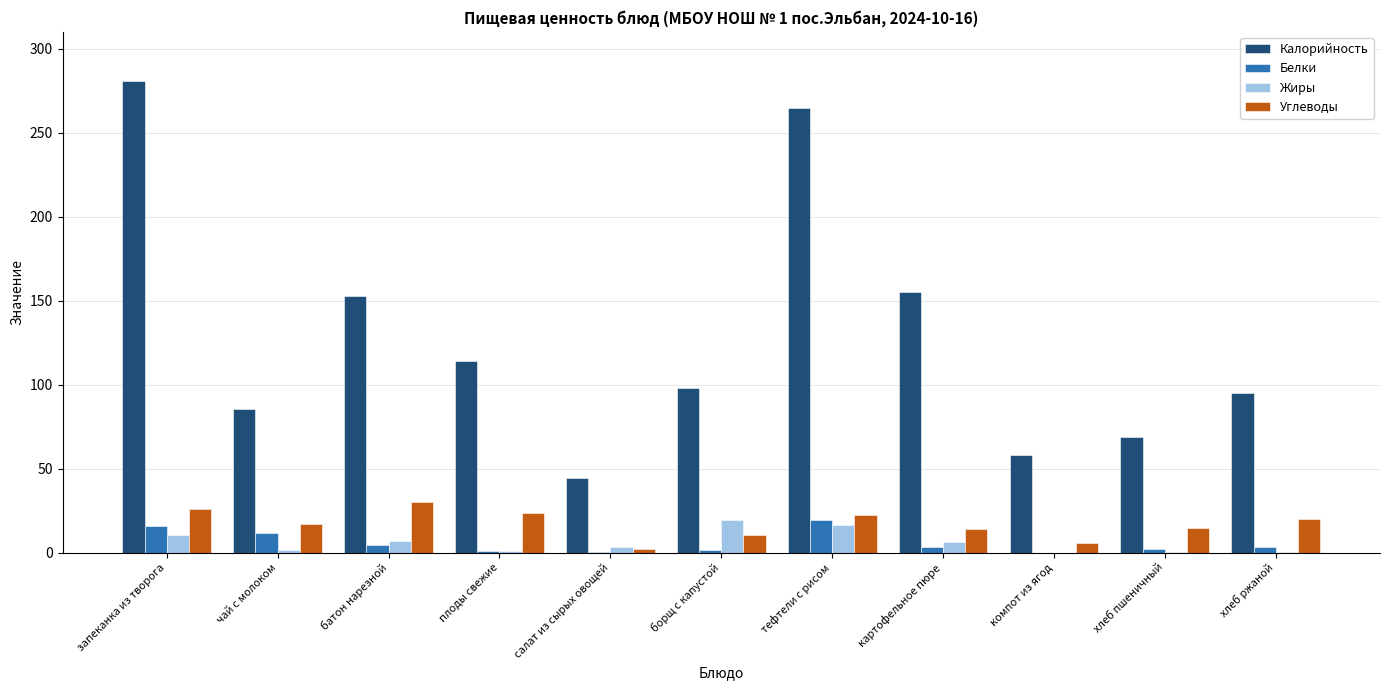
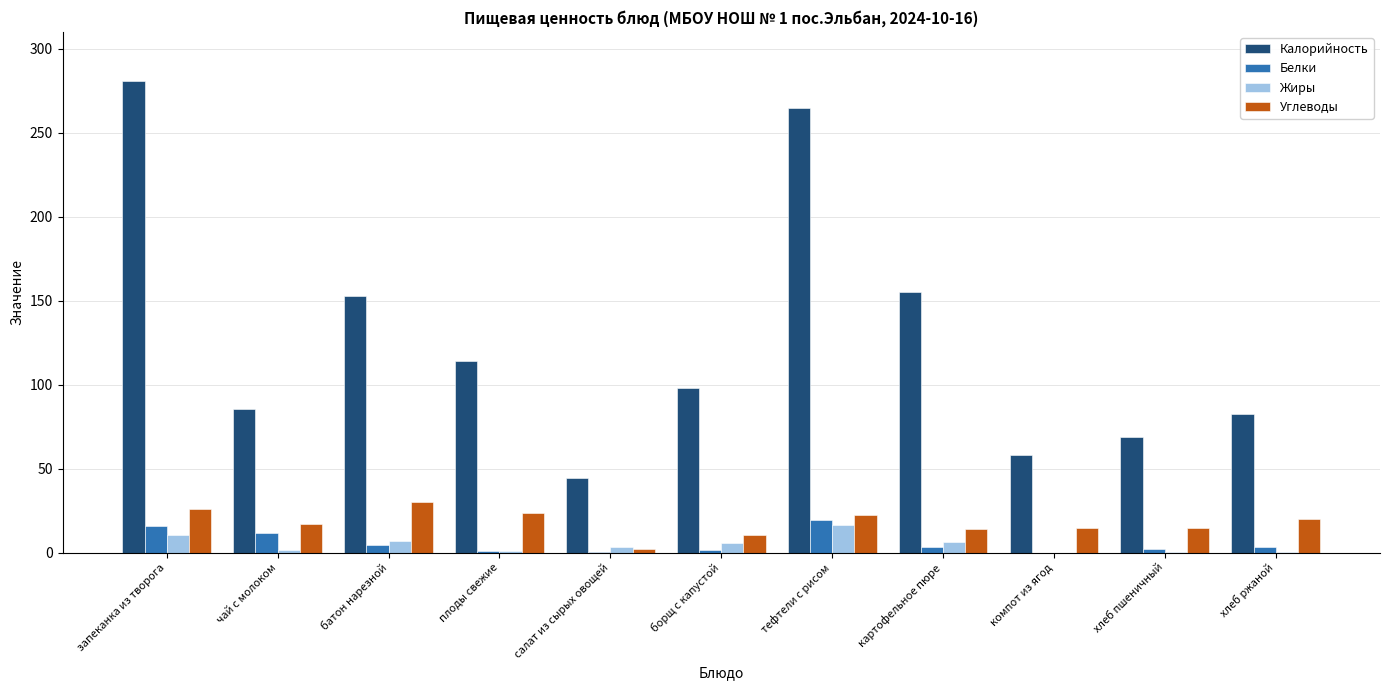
  {
    "Калорийность": {
      "запеканка из творога": 281,
      "чай с молоком": 86,
      "батон нарезной": 153,
      "плоды свежие": 114,
      "салат из сырых овощей": 44,
      "борщ с капустой": 98,
      "тефтели с рисом": 265,
      "картофельное пюре": 155,
      "компот из ягод": 58,
      "хлеб пшеничный": 69,
-     "хлеб ржаной": 95
+     "хлеб ржаной": 83
    },
    "Белки": {
      "запеканка из творога": 16,
      "чай с молоком": 12,
      "батон нарезной": 4,
      "борщ с капустой": 2,
      "тефтели с рисом": 19,
      "картофельное пюре": 3,
      "компот из ягод": 0,
      "хлеб пшеничный": 2,
      "хлеб ржаной": 3
    },
    "Жиры": {
      "запеканка из творога": 11,
      "батон нарезной": 7,
      "салат из сырых овощей": 4,
-     "борщ с капустой": 20,
+     "борщ с капустой": 6,
      "тефтели с рисом": 17,
      "картофельное пюре": 7,
      "компот из ягод": 0
    },
    "Углеводы": {
      "запеканка из творога": 26,
      "чай с молоком": 17,
      "батон нарезной": 30,
      "плоды свежие": 24,
      "салат из сырых овощей": 2,
      "борщ с капустой": 10,
      "тефтели с рисом": 22,
      "картофельное пюре": 14,
-     "компот из ягод": 6,
+     "компот из ягод": 15,
      "хлеб пшеничный": 15,
      "хлеб ржаной": 20
    }
  }
